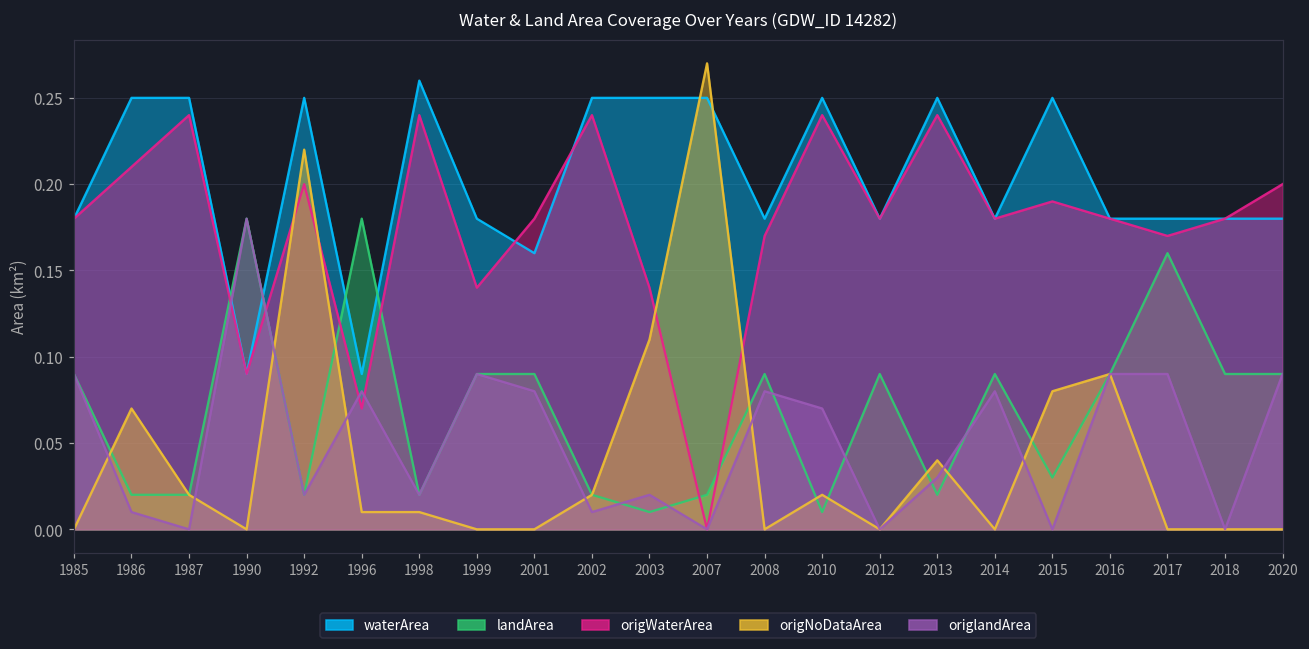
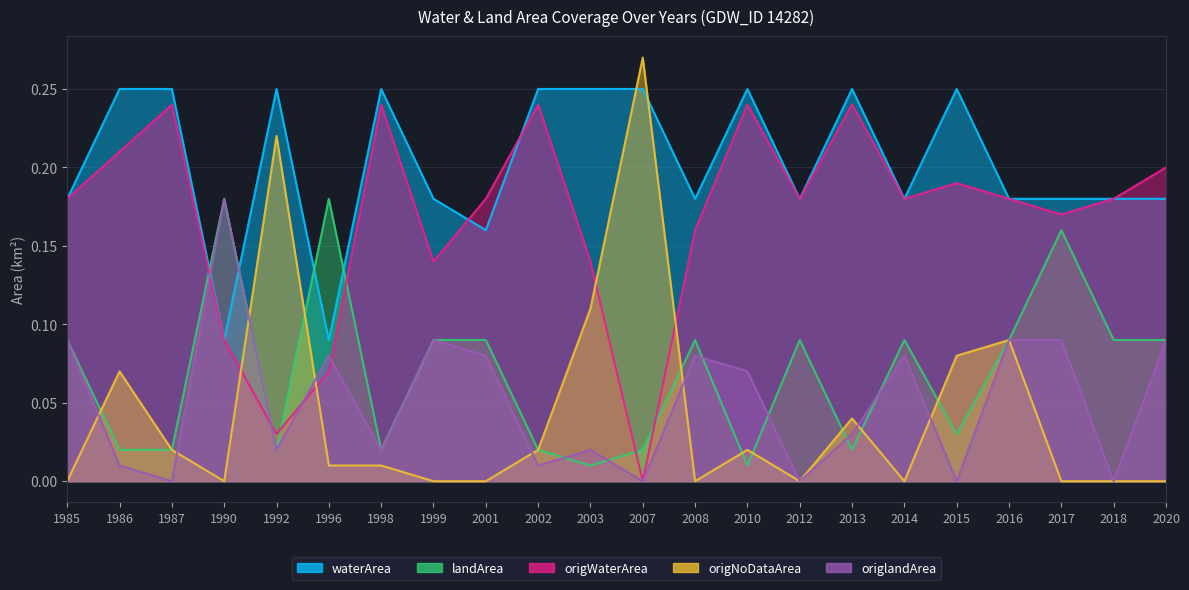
  {
    "waterArea": {
      "1986": 0.25,
      "1987": 0.25,
      "1992": 0.25,
      "1996": 0.09,
-     "1998": 0.26,
+     "1998": 0.25,
      "1999": 0.18,
      "2001": 0.16,
      "2002": 0.25,
      "2003": 0.25,
      "2007": 0.25,
      "2008": 0.18,
      "2010": 0.25,
      "2013": 0.25,
      "2015": 0.25,
      "2017": 0.18,
      "2020": 0.18
    },
    "landArea": {
      "1986": 0.02,
      "1996": 0.18,
      "2001": 0.09,
      "2003": 0.01,
      "2007": 0.02,
      "2008": 0.09,
      "2010": 0.01,
      "2012": 0.09,
      "2013": 0.02,
      "2014": 0.09,
      "2015": 0.03,
      "2017": 0.16,
      "2018": 0.09
    },
    "origWaterArea": {
      "1986": 0.21,
      "1987": 0.24,
-     "1992": 0.20,
+     "1992": 0.03,
      "1996": 0.07,
      "1998": 0.24,
      "1999": 0.14,
      "2001": 0.18,
      "2002": 0.24,
      "2003": 0.14,
-     "2008": 0.17,
+     "2008": 0.16,
      "2010": 0.24,
      "2013": 0.24,
      "2015": 0.19,
      "2017": 0.17,
      "2020": 0.20
    },
    "origNoDataArea": {
      "1985": 0.00,
      "1986": 0.07,
      "1990": 0.00,
      "1992": 0.22,
      "1996": 0.01,
      "1998": 0.01,
      "1999": 0.00,
      "2001": 0.00,
      "2003": 0.11,
      "2007": 0.27,
      "2008": 0.00,
      "2010": 0.02,
      "2013": 0.04,
      "2014": 0.00,
      "2015": 0.08,
      "2017": 0.00,
      "2020": 0.00
    },
    "origlandArea": {
      "1986": 0.01,
      "1987": 0.00,
      "1996": 0.08,
      "2001": 0.08,
      "2002": 0.01,
      "2003": 0.02,
      "2008": 0.08,
      "2010": 0.07,
      "2013": 0.03,
      "2014": 0.08,
      "2015": 0.00,
      "2017": 0.09
    }
  }
